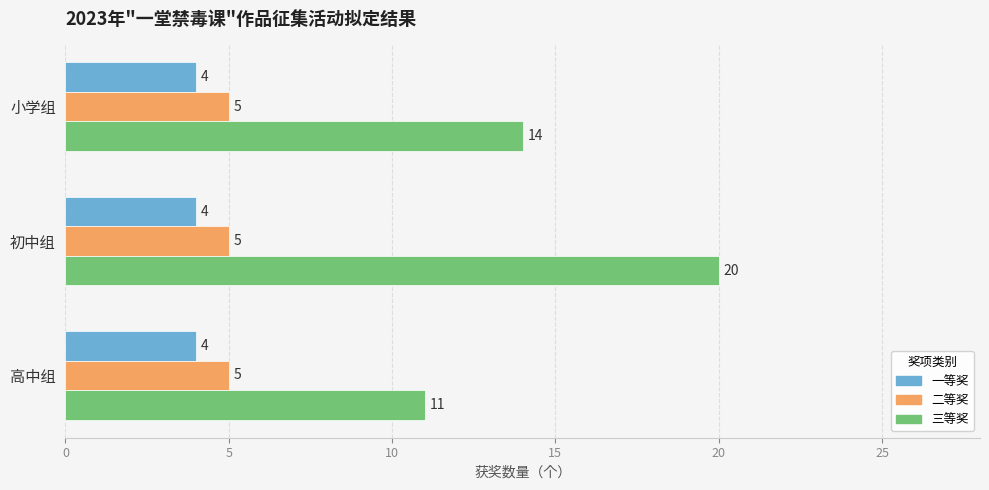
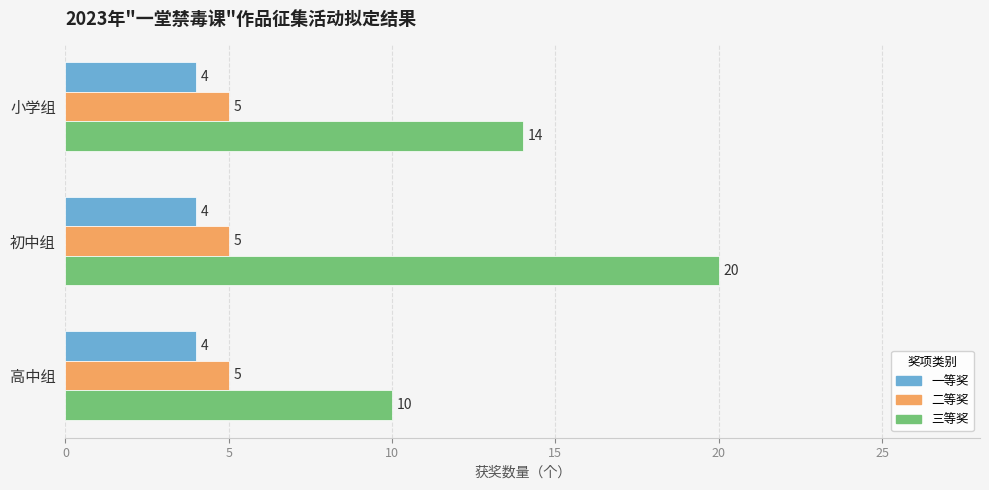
  {
    "一等奖": {
      "小学组": 4,
      "初中组": 4,
      "高中组": 4
    },
    "二等奖": {
      "小学组": 5,
      "初中组": 5,
      "高中组": 5
    },
    "三等奖": {
      "小学组": 14,
      "初中组": 20,
-     "高中组": 11
+     "高中组": 10
    }
  }
